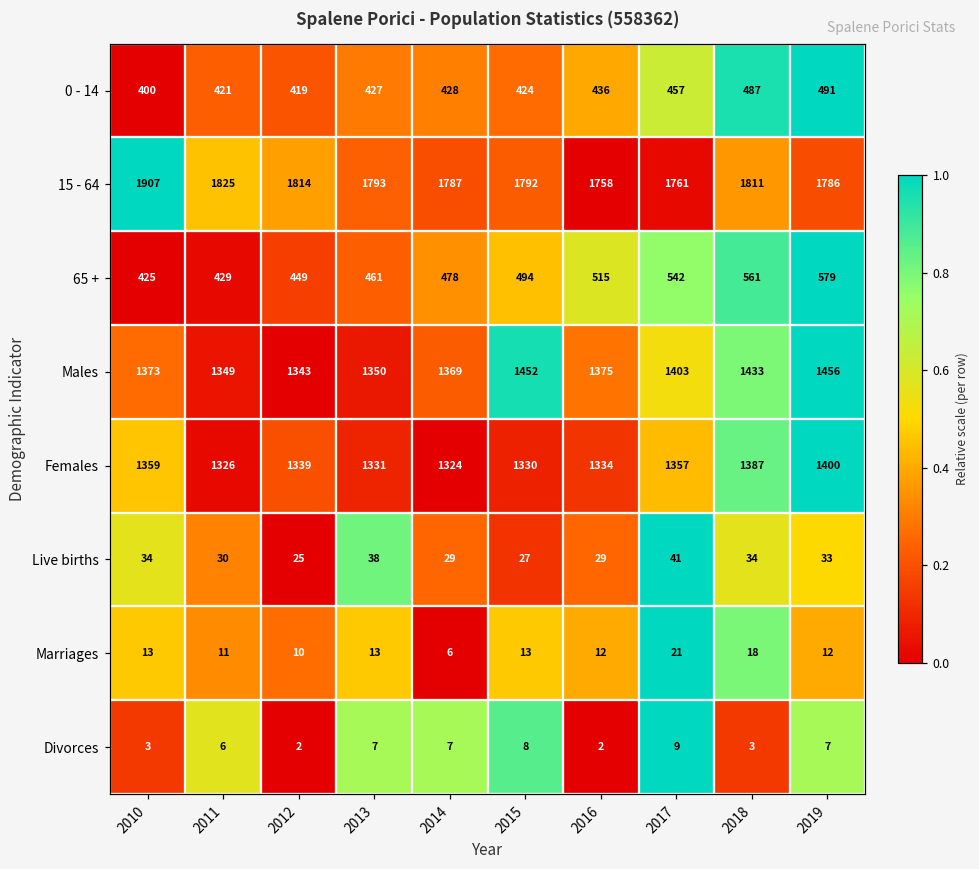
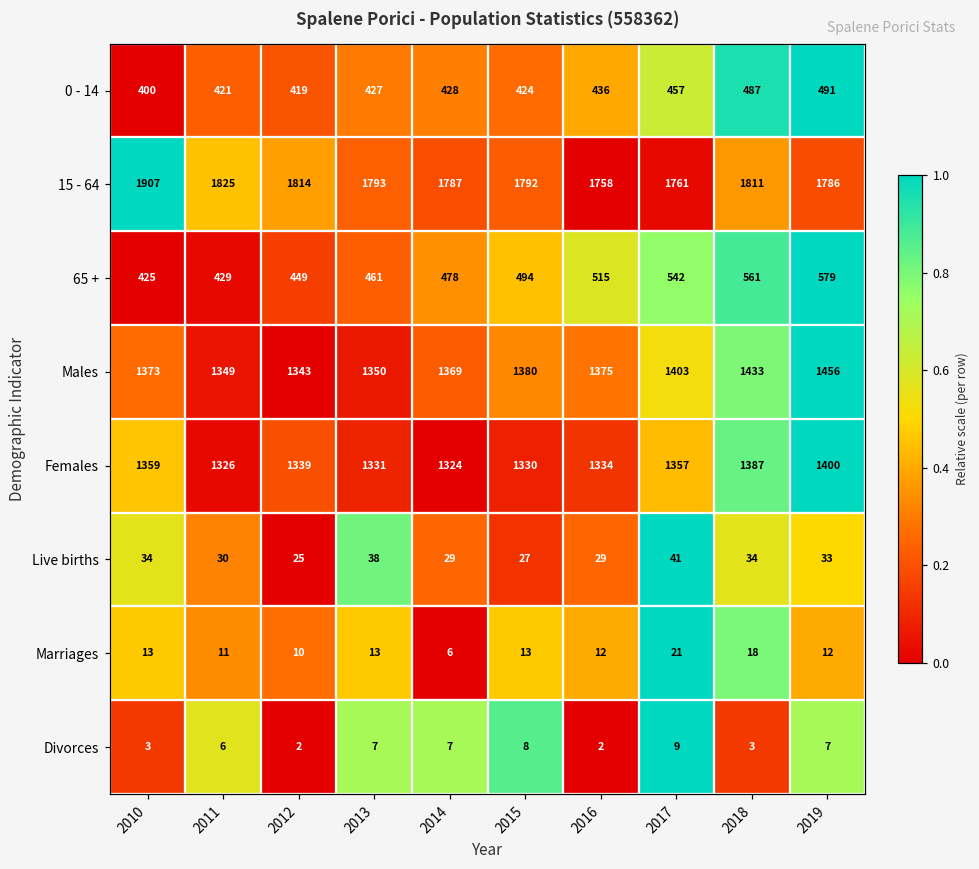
  {
    "0 - 14": {
      "2010": 400,
      "2011": 421,
      "2012": 419,
      "2013": 427,
      "2014": 428,
      "2015": 424,
      "2016": 436,
      "2017": 457,
      "2018": 487,
      "2019": 491
    },
    "15 - 64": {
      "2010": 1907,
      "2011": 1825,
      "2012": 1814,
      "2013": 1793,
      "2014": 1787,
      "2015": 1792,
      "2016": 1758,
      "2017": 1761,
      "2018": 1811,
      "2019": 1786
    },
    "65 +": {
      "2010": 425,
      "2011": 429,
      "2012": 449,
      "2013": 461,
      "2014": 478,
      "2015": 494,
      "2016": 515,
      "2017": 542,
      "2018": 561,
      "2019": 579
    },
    "Males": {
      "2010": 1373,
      "2011": 1349,
      "2012": 1343,
      "2013": 1350,
      "2014": 1369,
-     "2015": 1452,
+     "2015": 1380,
      "2016": 1375,
      "2017": 1403,
      "2018": 1433,
      "2019": 1456
    },
    "Females": {
      "2010": 1359,
      "2011": 1326,
      "2012": 1339,
      "2013": 1331,
      "2014": 1324,
      "2015": 1330,
      "2016": 1334,
      "2017": 1357,
      "2018": 1387,
      "2019": 1400
    },
    "Live births": {
      "2010": 34,
      "2011": 30,
      "2012": 25,
      "2013": 38,
      "2014": 29,
      "2015": 27,
      "2016": 29,
      "2017": 41,
      "2018": 34,
      "2019": 33
    },
    "Marriages": {
      "2010": 13,
      "2011": 11,
      "2012": 10,
      "2013": 13,
      "2014": 6,
      "2015": 13,
      "2016": 12,
      "2017": 21,
      "2018": 18,
      "2019": 12
    },
    "Divorces": {
      "2010": 3,
      "2011": 6,
      "2012": 2,
      "2013": 7,
      "2014": 7,
      "2015": 8,
      "2016": 2,
      "2017": 9,
      "2018": 3,
      "2019": 7
    }
  }
